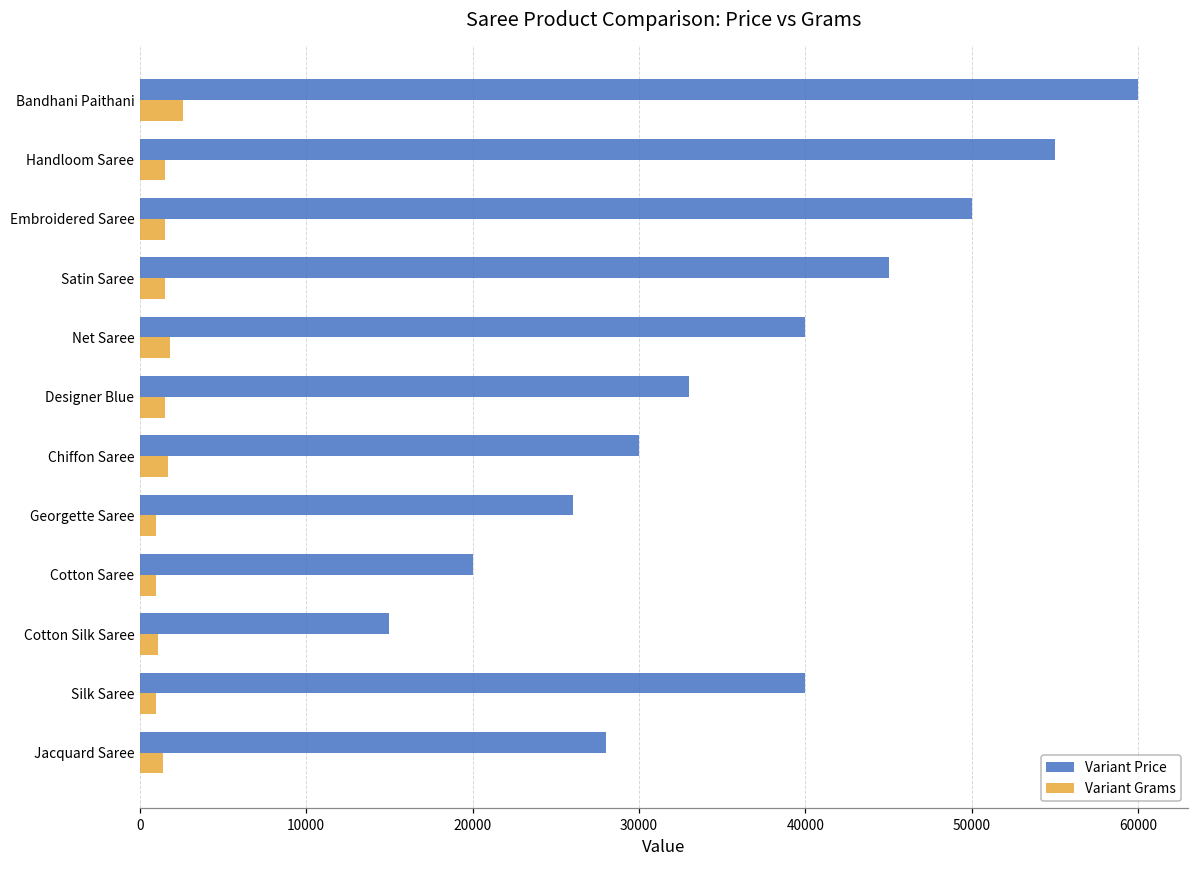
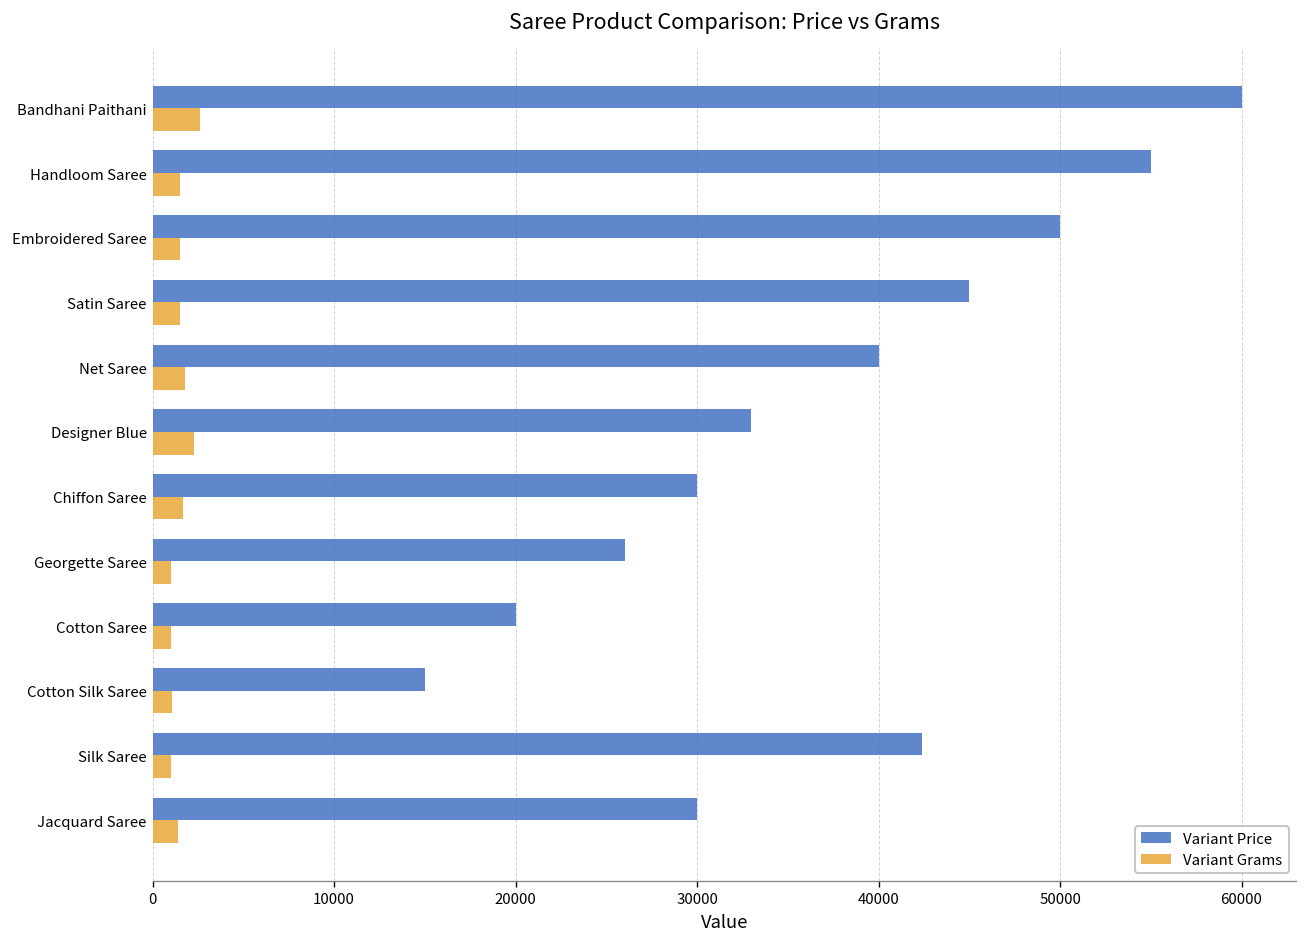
  {
    "Variant Price": {
      "Bandhani Paithani": 60000,
      "Handloom Saree": 55000,
      "Embroidered Saree": 50000,
      "Satin Saree": 45000,
      "Net Saree": 40000,
      "Designer Blue": 33000,
      "Chiffon Saree": 30000,
      "Georgette Saree": 26000,
      "Cotton Saree": 20000,
      "Cotton Silk Saree": 15000,
-     "Silk Saree": 40000,
-     "Jacquard Saree": 28000
+     "Silk Saree": 42400,
+     "Jacquard Saree": 30000
    },
    "Variant Grams": {
      "Bandhani Paithani": 2600,
      "Handloom Saree": 1500,
      "Embroidered Saree": 1500,
      "Satin Saree": 1500,
      "Net Saree": 1800,
-     "Designer Blue": 1500,
+     "Designer Blue": 2300,
      "Chiffon Saree": 1700,
      "Georgette Saree": 1000,
      "Cotton Saree": 1000,
      "Cotton Silk Saree": 1100,
      "Silk Saree": 1000,
      "Jacquard Saree": 1400
    }
  }
